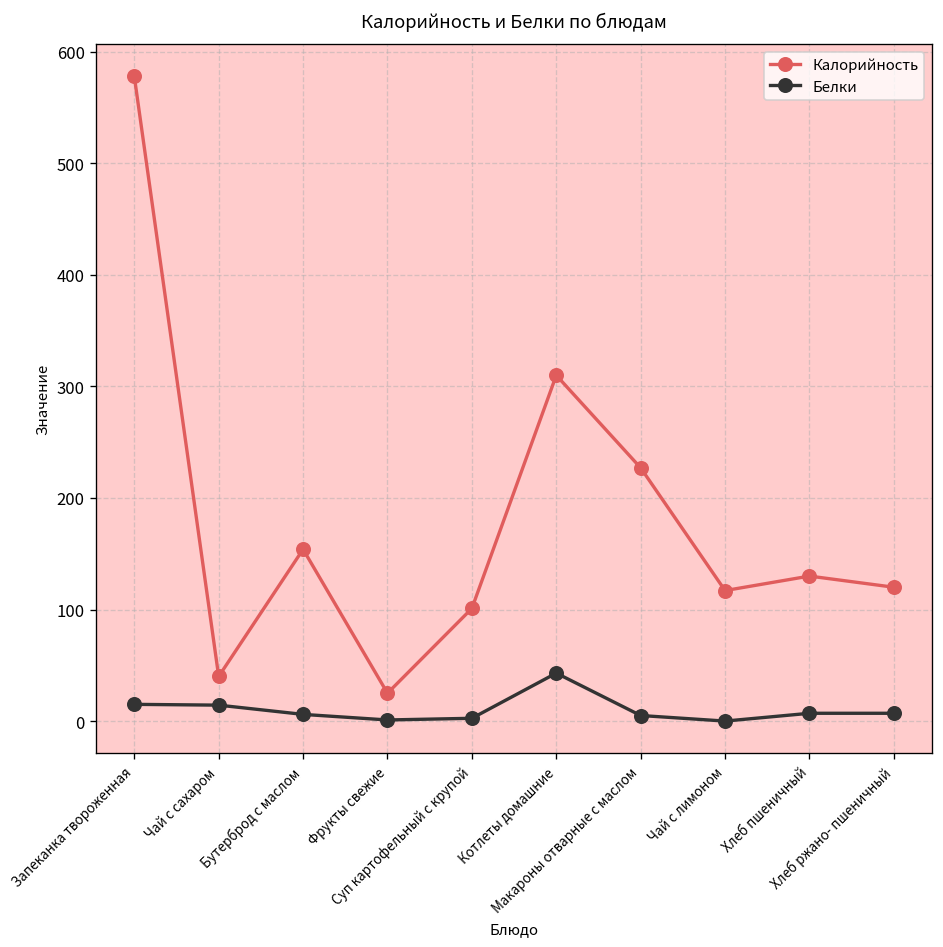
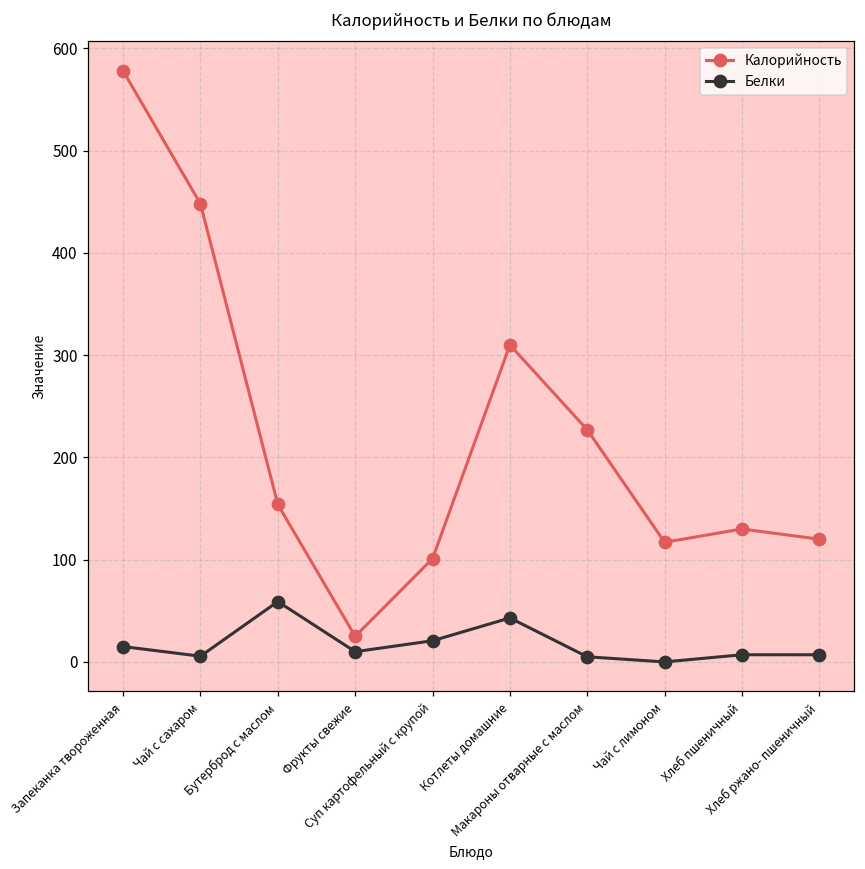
  {
    "Калорийность": {
      "Запеканка твороженная": 580,
-     "Чай с сахаром": 40,
+     "Чай с сахаром": 450,
      "Бутерброд с маслом": 150,
      "Фрукты свежие": 30,
      "Суп картофельный с крупой": 100,
      "Котлеты домашние": 310,
      "Макароны отварные с маслом": 230,
      "Чай с лимоном": 120,
      "Хлеб пшеничный": 130,
      "Хлеб ржано- пшеничный": 120
    },
    "Белки": {
      "Запеканка твороженная": 20,
-     "Чай с сахаром": 14,
-     "Бутерброд с маслом": 10,
-     "Фрукты свежие": 0,
-     "Суп картофельный с крупой": 0,
+     "Чай с сахаром": 6,
+     "Бутерброд с маслом": 60,
+     "Фрукты свежие": 10,
+     "Суп картофельный с крупой": 20,
      "Котлеты домашние": 40,
      "Макароны отварные с маслом": 10,
      "Чай с лимоном": 0,
      "Хлеб пшеничный": 10,
      "Хлеб ржано- пшеничный": 10
    }
  }
